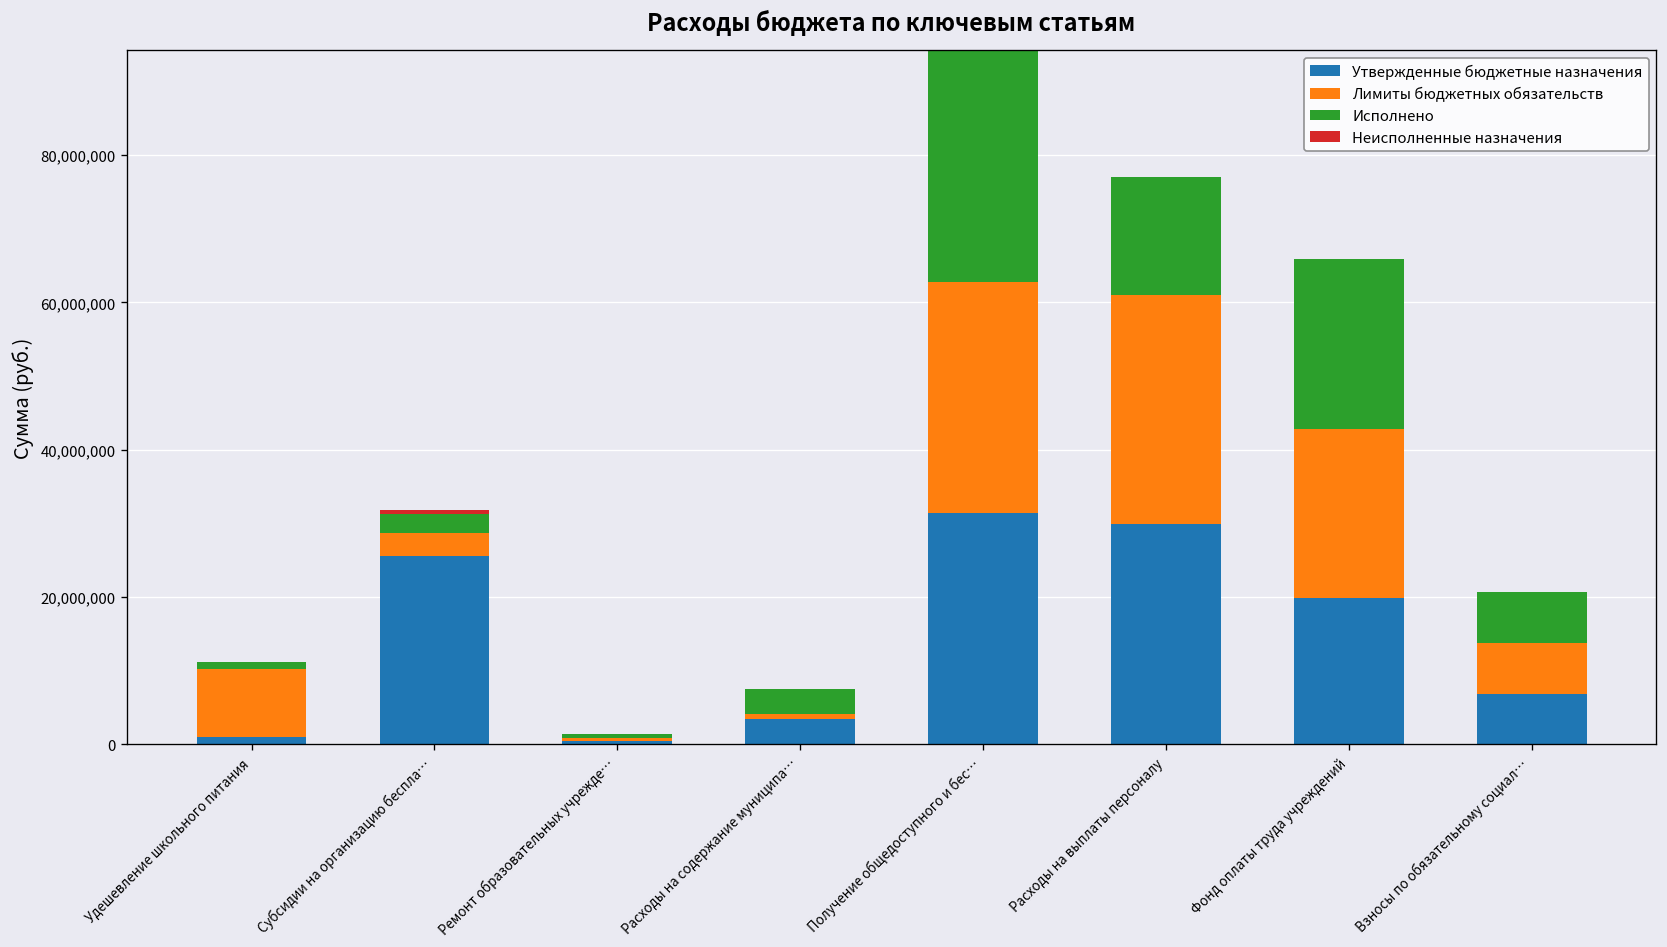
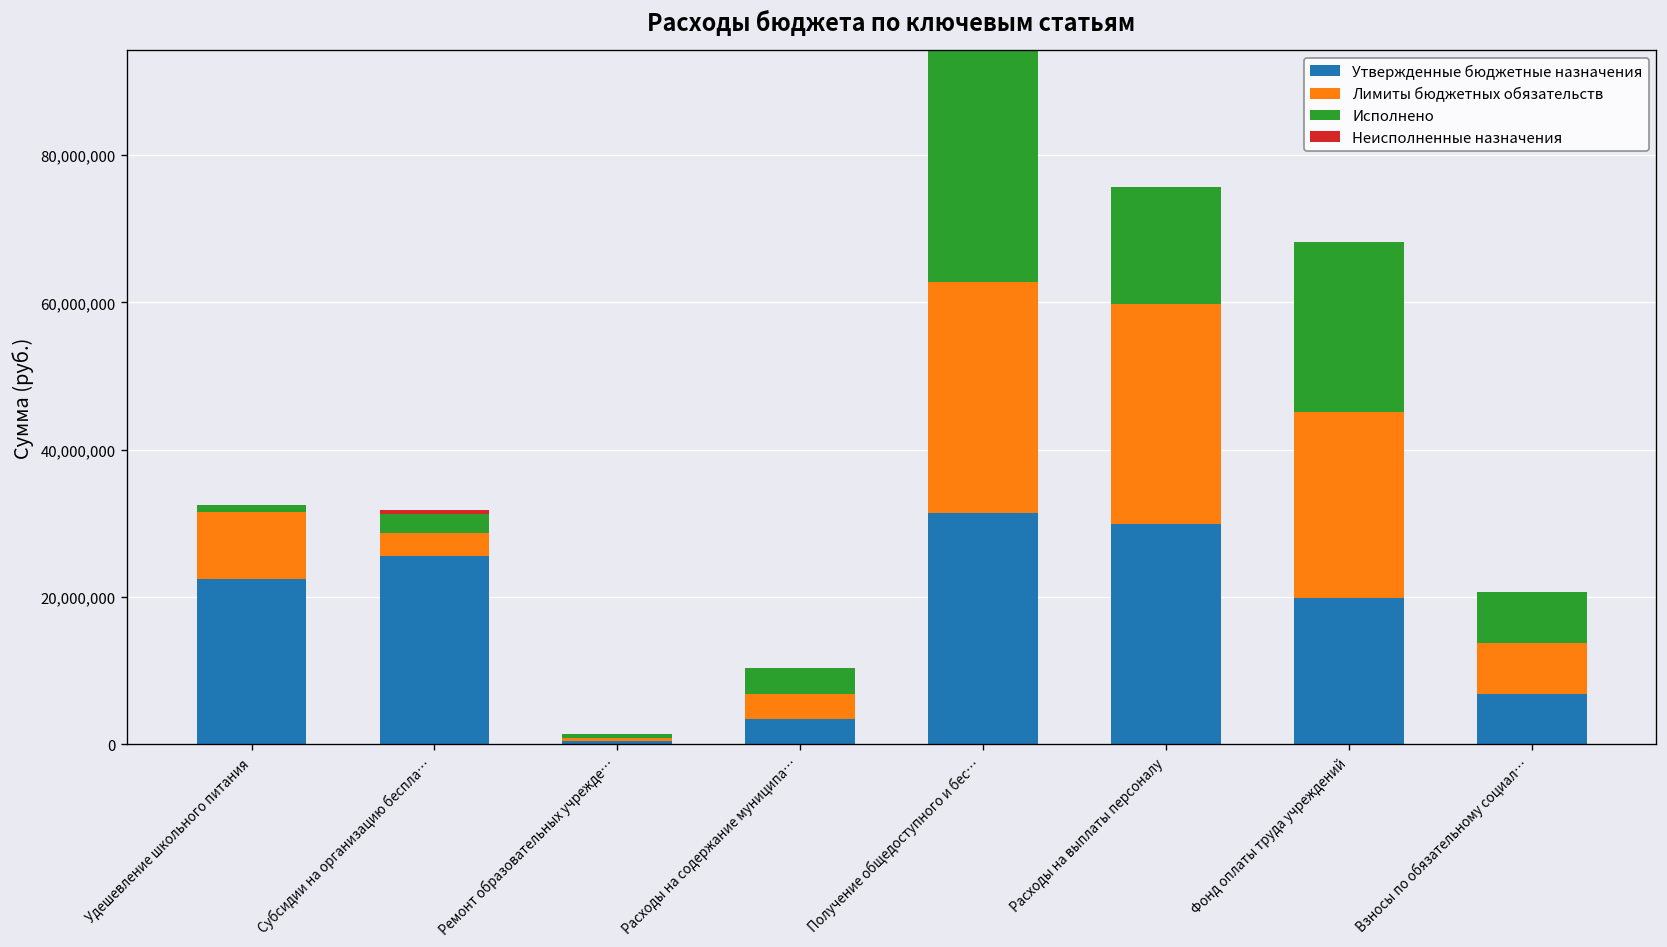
  {
    "Утвержденные бюджетные назначения": {
-     "Удешевление школьного питания": "1,000,000",
+     "Удешевление школьного питания": "22,000,000",
      "Субсидии на организацию беспла…": "26,000,000",
      "Ремонт образовательных учрежде…": "0",
      "Расходы на содержание муниципа…": "3,000,000",
      "Получение общедоступного и бес…": "31,000,000",
      "Расходы на выплаты персоналу": "30,000,000",
      "Фонд оплаты труда учреждений": "20,000,000",
      "Взносы по обязательному социал…": "7,000,000"
    },
    "Лимиты бюджетных обязательств": {
      "Удешевление школьного питания": "9,000,000",
      "Субсидии на организацию беспла…": "3,000,000",
      "Ремонт образовательных учрежде…": "0",
-     "Расходы на содержание муниципа…": "1,000,000",
+     "Расходы на содержание муниципа…": "3,000,000",
      "Получение общедоступного и бес…": "31,000,000",
-     "Расходы на выплаты персоналу": "31,000,000",
-     "Фонд оплаты труда учреждений": "23,000,000",
+     "Расходы на выплаты персоналу": "30,000,000",
+     "Фонд оплаты труда учреждений": "25,000,000",
      "Взносы по обязательному социал…": "7,000,000"
    },
    "Исполнено": {
      "Удешевление школьного питания": "1,000,000",
      "Субсидии на организацию беспла…": "3,000,000",
      "Ремонт образовательных учрежде…": "0",
      "Расходы на содержание муниципа…": "3,000,000",
      "Получение общедоступного и бес…": "31,000,000",
      "Расходы на выплаты персоналу": "16,000,000",
      "Фонд оплаты труда учреждений": "23,000,000",
      "Взносы по обязательному социал…": "7,000,000"
    },
    "Неисполненные назначения": {
      "Субсидии на организацию беспла…": "1,000,000",
      "Ремонт образовательных учрежде…": "0",
      "Получение общедоступного и бес…": "0",
      "Расходы на выплаты персоналу": "0",
      "Фонд оплаты труда учреждений": "0",
      "Взносы по обязательному социал…": "0"
    }
  }
